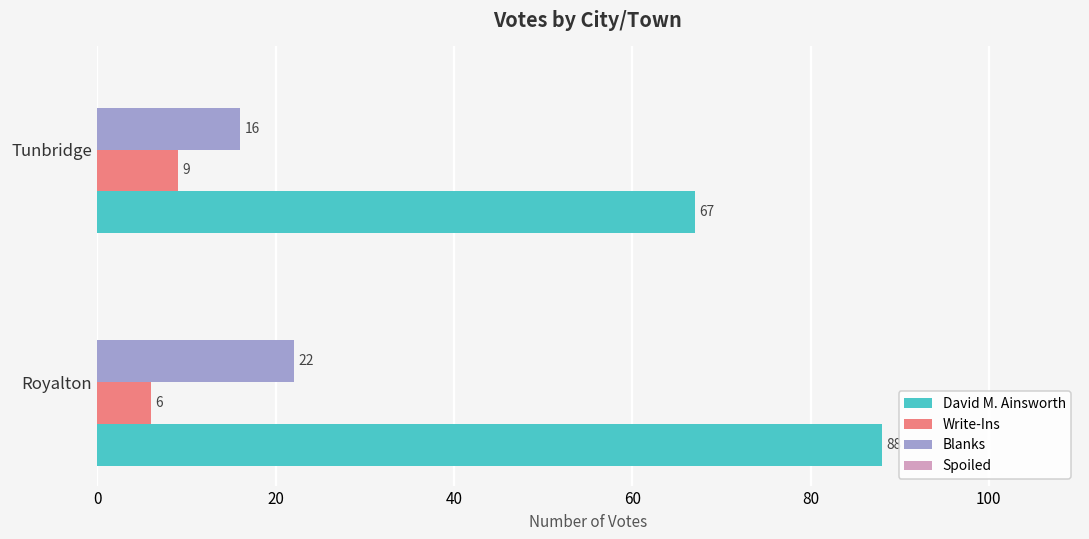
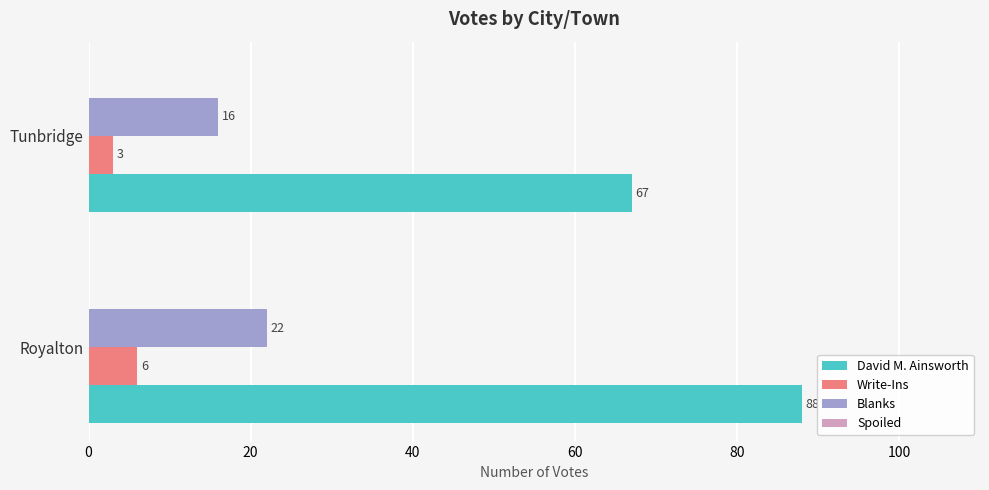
  {
    "David M. Ainsworth": {
      "Tunbridge": 67
    },
    "Write-Ins": {
-     "Tunbridge": 9,
+     "Tunbridge": 3,
      "Royalton": 6
    }
  }
